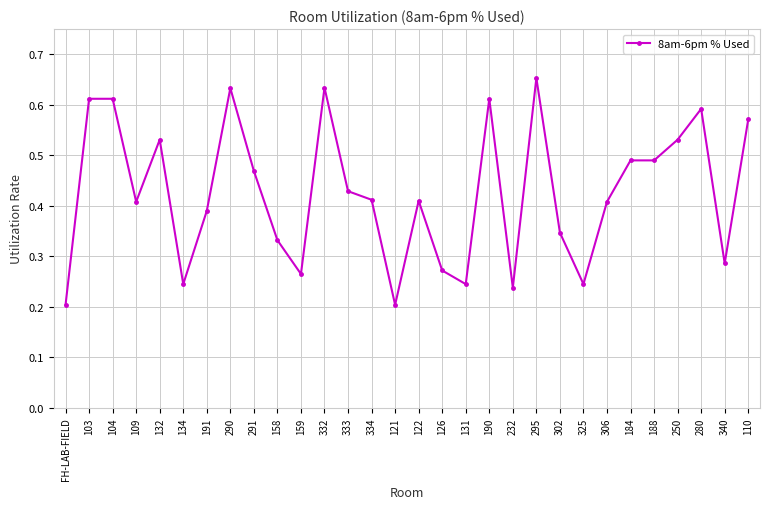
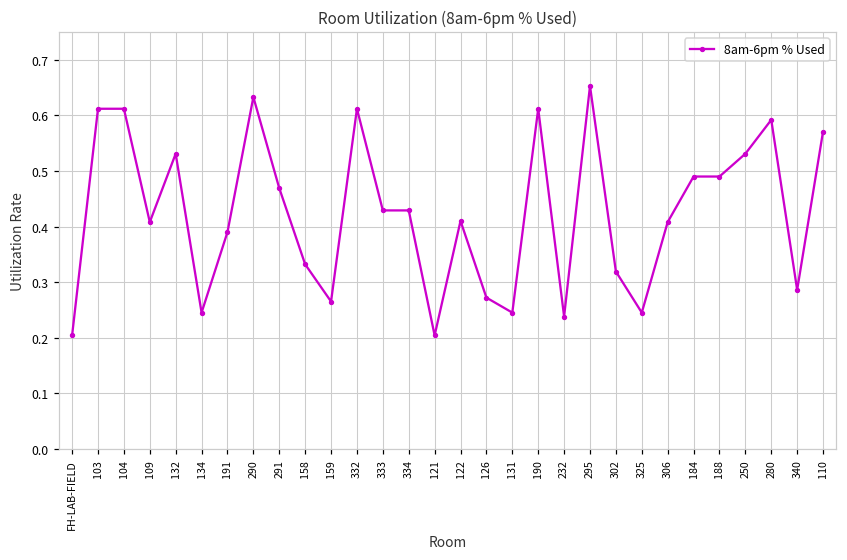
  {
    "FH-LAB-FIELD": 0.20,
    "103": 0.61,
    "104": 0.61,
    "109": 0.41,
    "132": 0.53,
    "134": 0.25,
    "191": 0.39,
    "290": 0.63,
    "291": 0.47,
    "158": 0.33,
    "159": 0.27,
-   "332": 0.63,
+   "332": 0.61,
    "333": 0.43,
-   "334": 0.41,
+   "334": 0.43,
    "121": 0.20,
    "122": 0.41,
    "126": 0.27,
    "131": 0.25,
    "190": 0.61,
    "232": 0.24,
    "295": 0.65,
-   "302": 0.35,
+   "302": 0.32,
    "325": 0.25,
    "306": 0.41,
    "184": 0.49,
    "188": 0.49,
    "250": 0.53,
    "280": 0.59,
    "340": 0.29,
    "110": 0.57
  }
